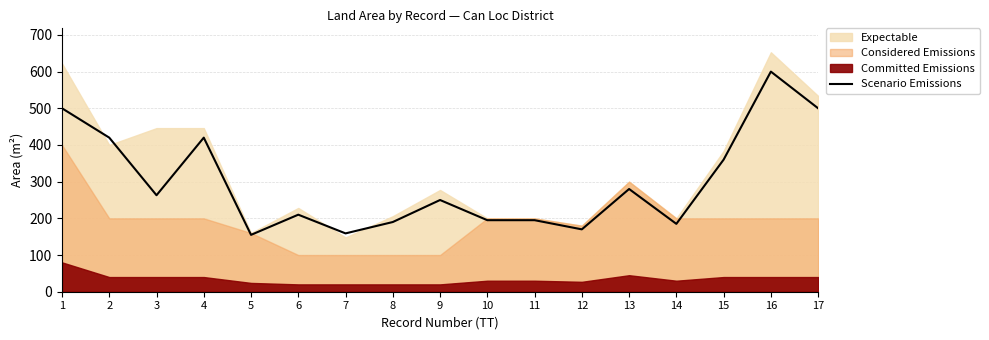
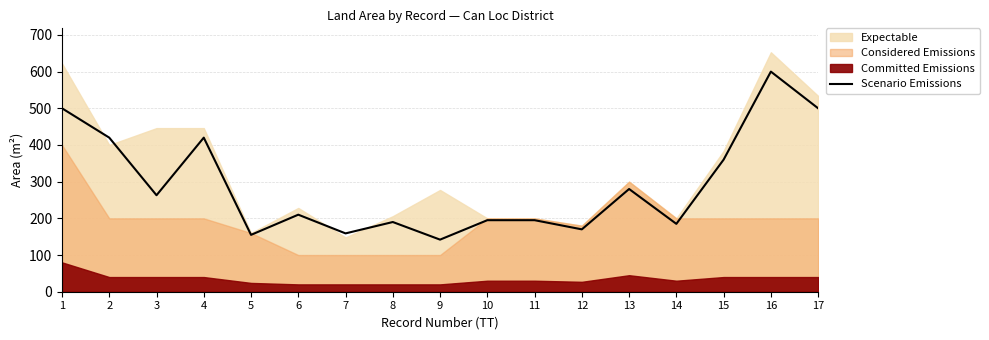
  {
    "Scenario Emissions": {
      "1": 500,
      "2": 420,
      "3": 260,
      "4": 420,
      "6": 210,
      "7": 160,
      "8": 190,
-     "9": 250,
+     "9": 140,
      "12": 170,
      "13": 280,
      "14": 190,
      "15": 360,
      "16": 600,
      "17": 500
    },
    "Committed Emissions": {
      "1": 80,
      "2": 40,
      "3": 40,
      "4": 40,
      "5": 20,
      "6": 20,
      "7": 20,
      "8": 20,
      "9": 20,
      "10": 30,
      "11": 30,
      "12": 30,
      "13": 50,
      "14": 30,
      "15": 40,
      "16": 40,
      "17": 40
    }
  }
